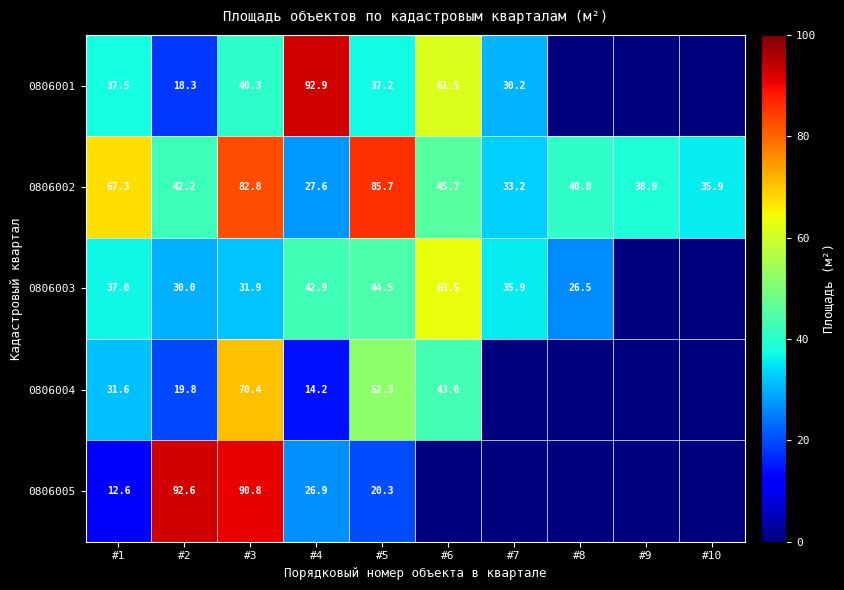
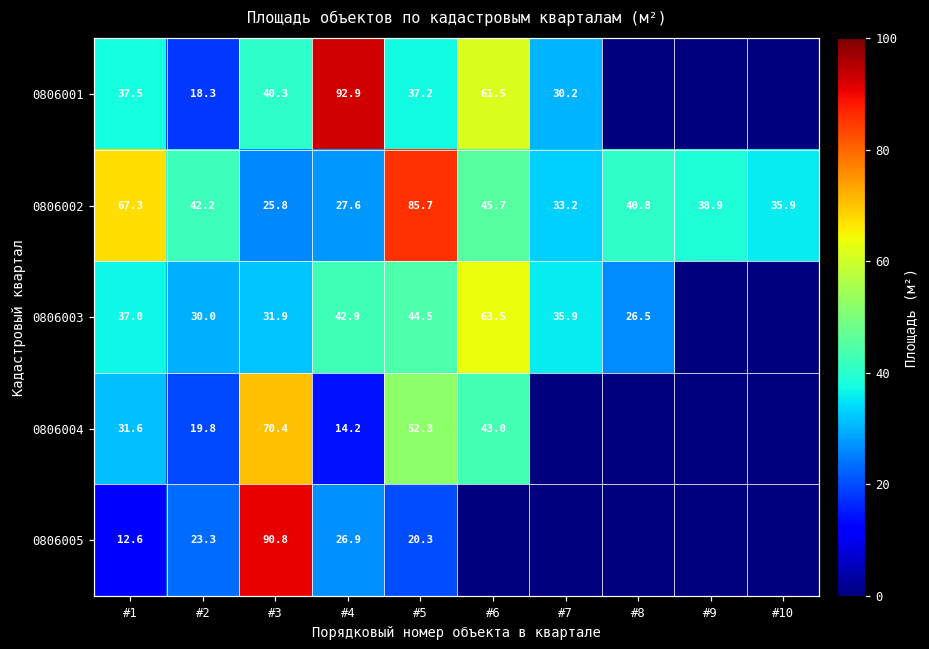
  {
    "0806001": {
      "#1": 37.5,
      "#2": 18.3,
      "#3": 40.3,
      "#4": 92.9,
      "#5": 37.2,
      "#6": 61.5,
      "#7": 30.2
    },
    "0806002": {
      "#1": 67.3,
      "#2": 42.2,
-     "#3": 82.8,
+     "#3": 25.8,
      "#4": 27.6,
      "#5": 85.7,
      "#6": 45.7,
      "#7": 33.2,
      "#8": 40.8,
      "#9": 38.9,
      "#10": 35.9
    },
    "0806003": {
      "#1": 37.0,
      "#2": 30.0,
      "#3": 31.9,
      "#4": 42.9,
      "#5": 44.5,
      "#6": 63.5,
      "#7": 35.9,
      "#8": 26.5
    },
    "0806004": {
      "#1": 31.6,
      "#2": 19.8,
      "#3": 70.4,
      "#4": 14.2,
      "#5": 52.3,
      "#6": 43.0
    },
    "0806005": {
      "#1": 12.6,
-     "#2": 92.6,
+     "#2": 23.3,
      "#3": 90.8,
      "#4": 26.9,
      "#5": 20.3
    }
  }
